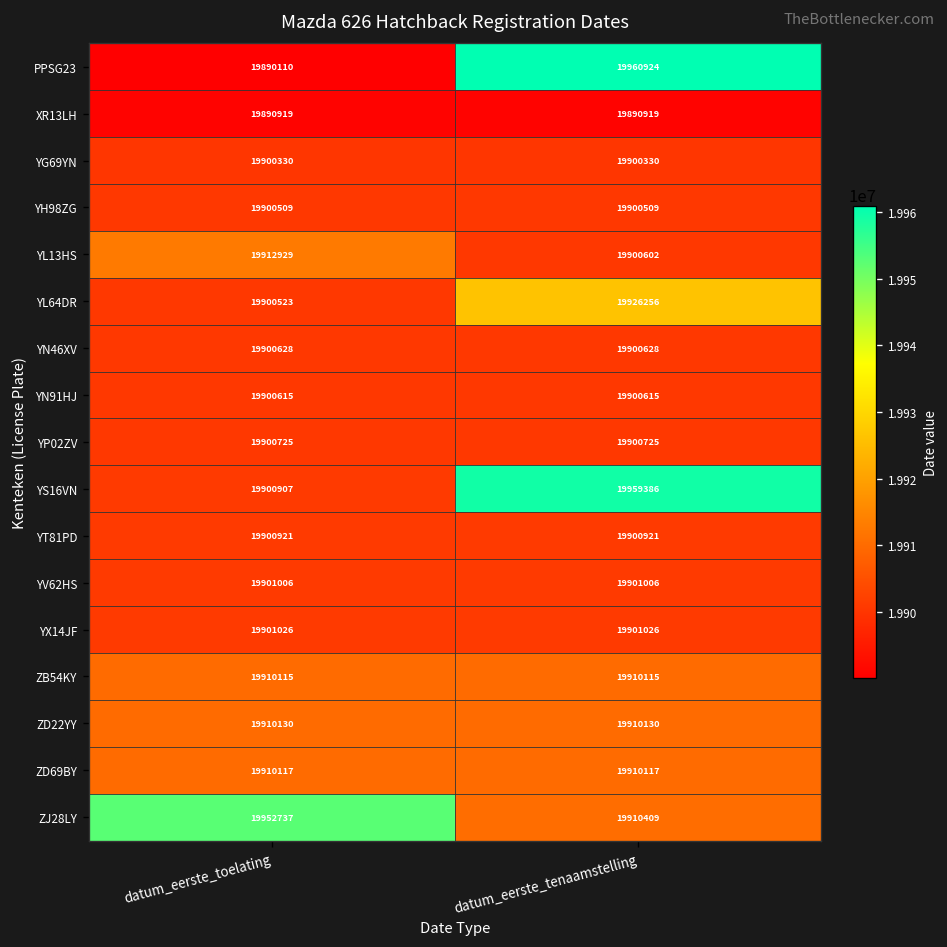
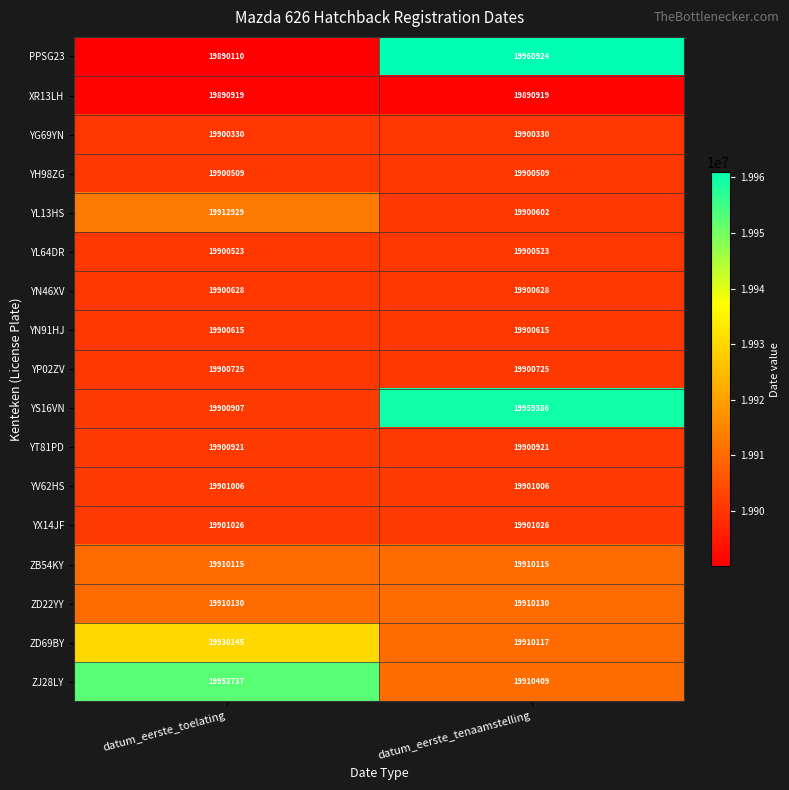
  {
    "PPSG23": {
      "datum_eerste_toelating": 19890110,
      "datum_eerste_tenaamstelling": 19960924
    },
    "XR13LH": {
      "datum_eerste_toelating": 19890919,
      "datum_eerste_tenaamstelling": 19890919
    },
    "YG69YN": {
      "datum_eerste_toelating": 19900330,
      "datum_eerste_tenaamstelling": 19900330
    },
    "YH98ZG": {
      "datum_eerste_toelating": 19900509,
      "datum_eerste_tenaamstelling": 19900509
    },
    "YL13HS": {
      "datum_eerste_toelating": 19912929,
      "datum_eerste_tenaamstelling": 19900602
    },
    "YL64DR": {
      "datum_eerste_toelating": 19900523,
-     "datum_eerste_tenaamstelling": 19926256
+     "datum_eerste_tenaamstelling": 19900523
    },
    "YN46XV": {
      "datum_eerste_toelating": 19900628,
      "datum_eerste_tenaamstelling": 19900628
    },
    "YN91HJ": {
      "datum_eerste_toelating": 19900615,
      "datum_eerste_tenaamstelling": 19900615
    },
    "YP02ZV": {
      "datum_eerste_toelating": 19900725,
      "datum_eerste_tenaamstelling": 19900725
    },
    "YS16VN": {
      "datum_eerste_toelating": 19900907,
      "datum_eerste_tenaamstelling": 19959386
    },
    "YT81PD": {
      "datum_eerste_toelating": 19900921,
      "datum_eerste_tenaamstelling": 19900921
    },
    "YV62HS": {
      "datum_eerste_toelating": 19901006,
      "datum_eerste_tenaamstelling": 19901006
    },
    "YX14JF": {
      "datum_eerste_toelating": 19901026,
      "datum_eerste_tenaamstelling": 19901026
    },
    "ZB54KY": {
      "datum_eerste_toelating": 19910115,
      "datum_eerste_tenaamstelling": 19910115
    },
    "ZD22YY": {
      "datum_eerste_toelating": 19910130,
      "datum_eerste_tenaamstelling": 19910130
    },
    "ZD69BY": {
-     "datum_eerste_toelating": 19910117,
+     "datum_eerste_toelating": 19930145,
      "datum_eerste_tenaamstelling": 19910117
    },
    "ZJ28LY": {
      "datum_eerste_toelating": 19952737,
      "datum_eerste_tenaamstelling": 19910409
    }
  }
